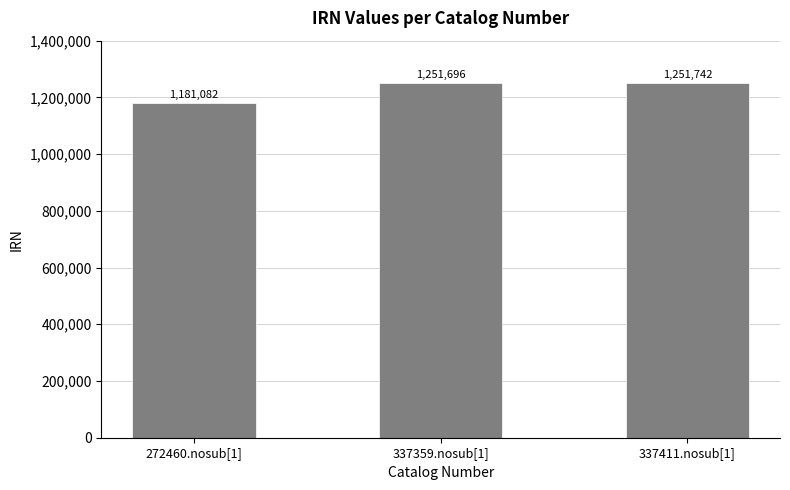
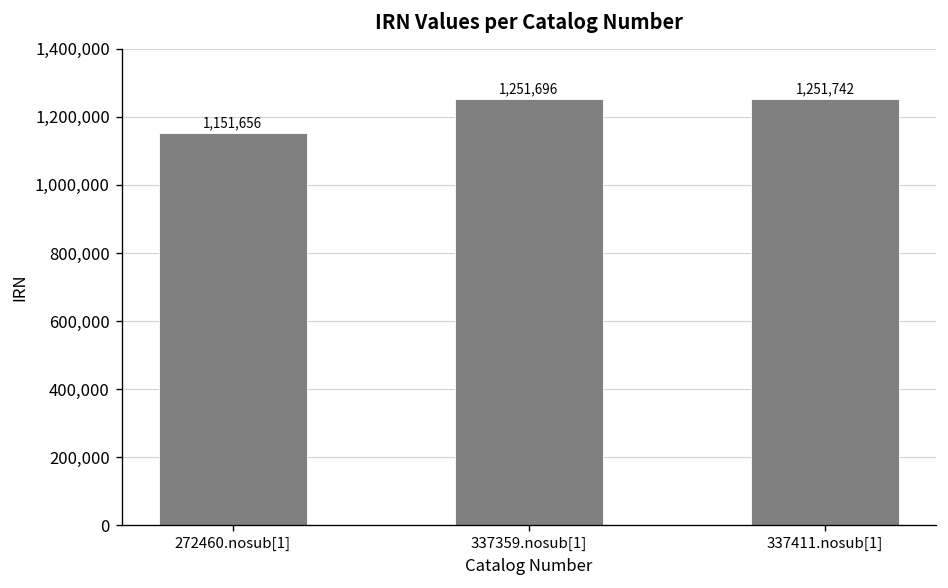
  {
-   "272460.nosub[1]": "1,181,082",
+   "272460.nosub[1]": "1,151,656",
    "337359.nosub[1]": "1,251,696",
    "337411.nosub[1]": "1,251,742"
  }
